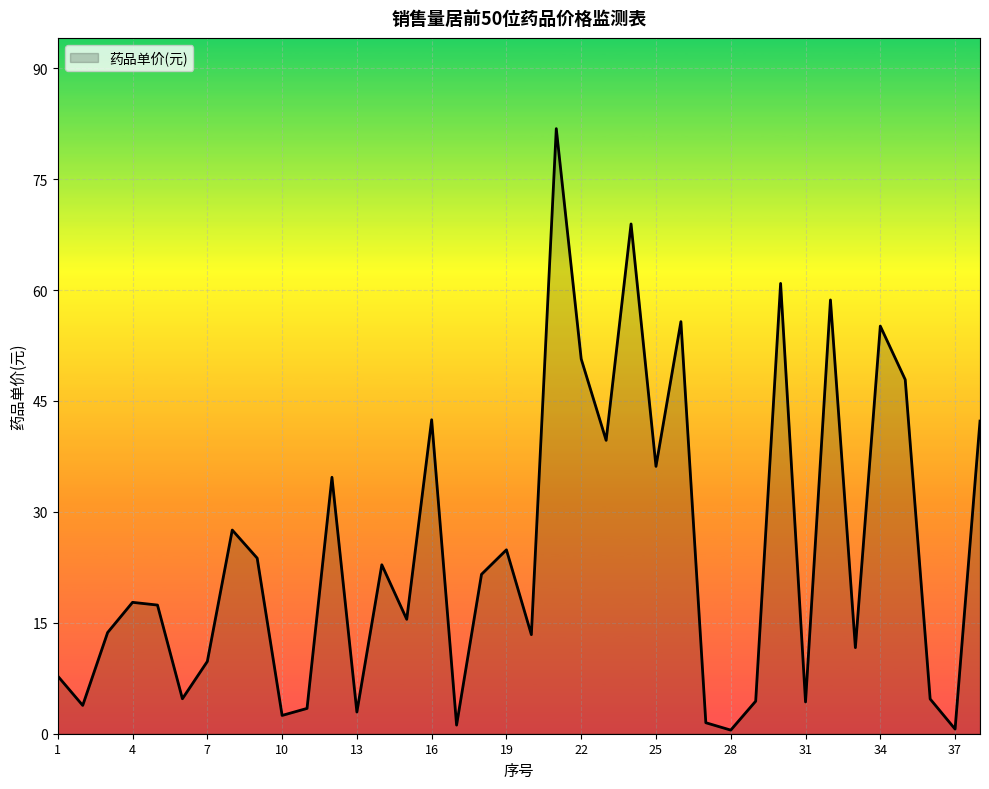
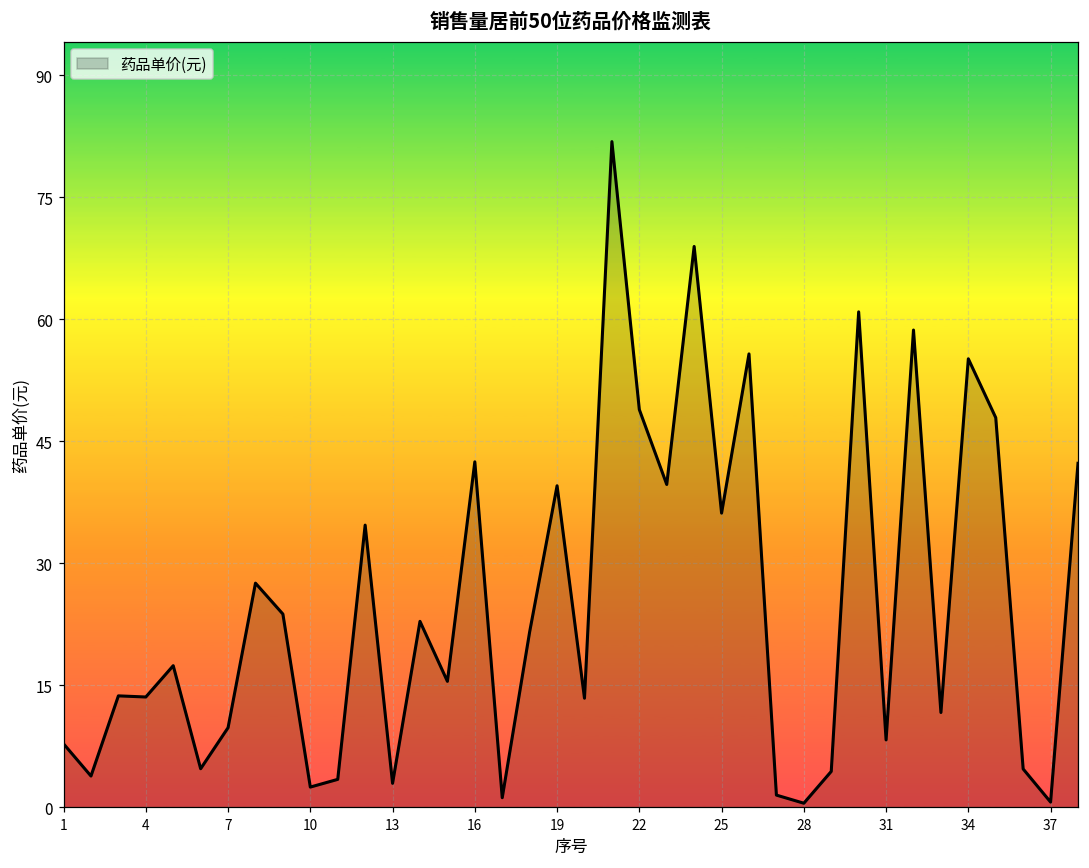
  {
    "1": 8,
-   "4": 18,
+   "4": 14,
    "7": 10,
    "10": 2,
    "13": 3,
    "16": 43,
-   "19": 25,
-   "22": 51,
+   "19": 40,
+   "22": 49,
    "25": 36,
    "28": 0,
-   "31": 4,
+   "31": 8,
    "34": 55,
    "37": 1
  }
